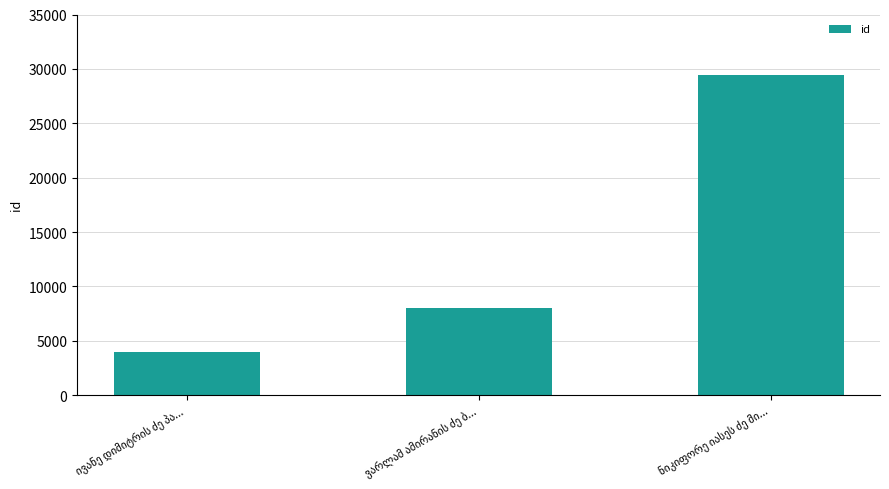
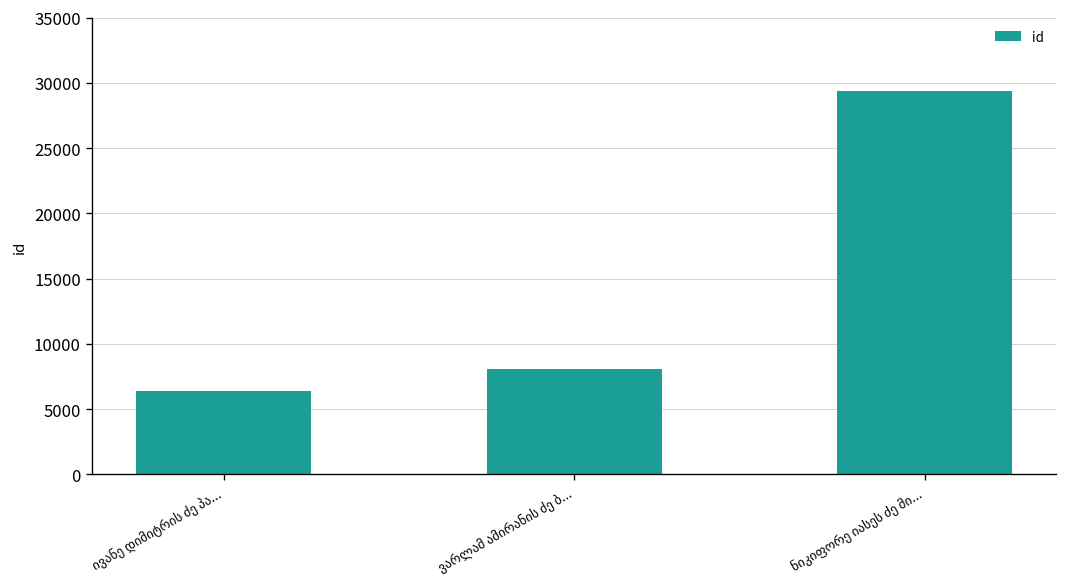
  {
-   "ივანე დიმიტრის ძე პა...": 4000,
+   "ივანე დიმიტრის ძე პა...": 6400,
    "ვარლამ ამირანის ძე ბ...": 8000,
    "ნიკიფორე იასეს ძე მი...": 29400
  }
